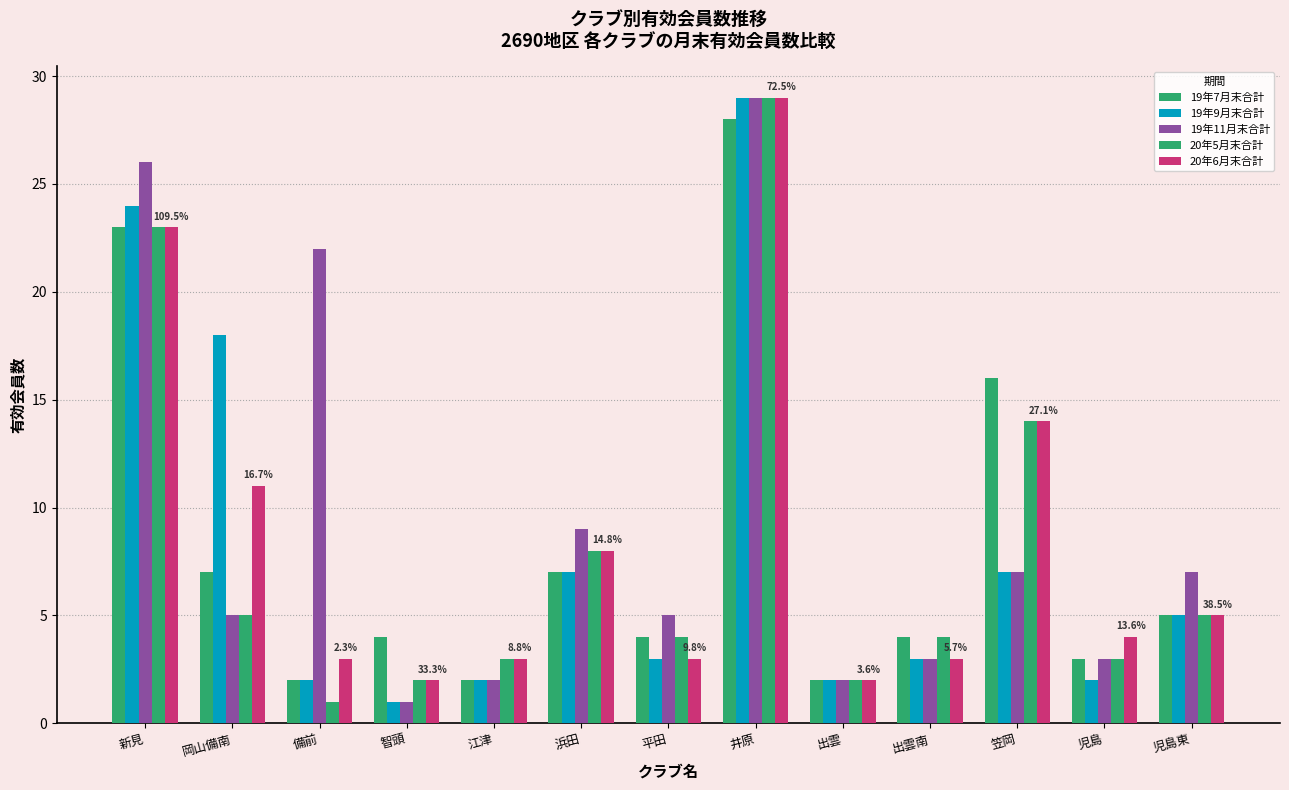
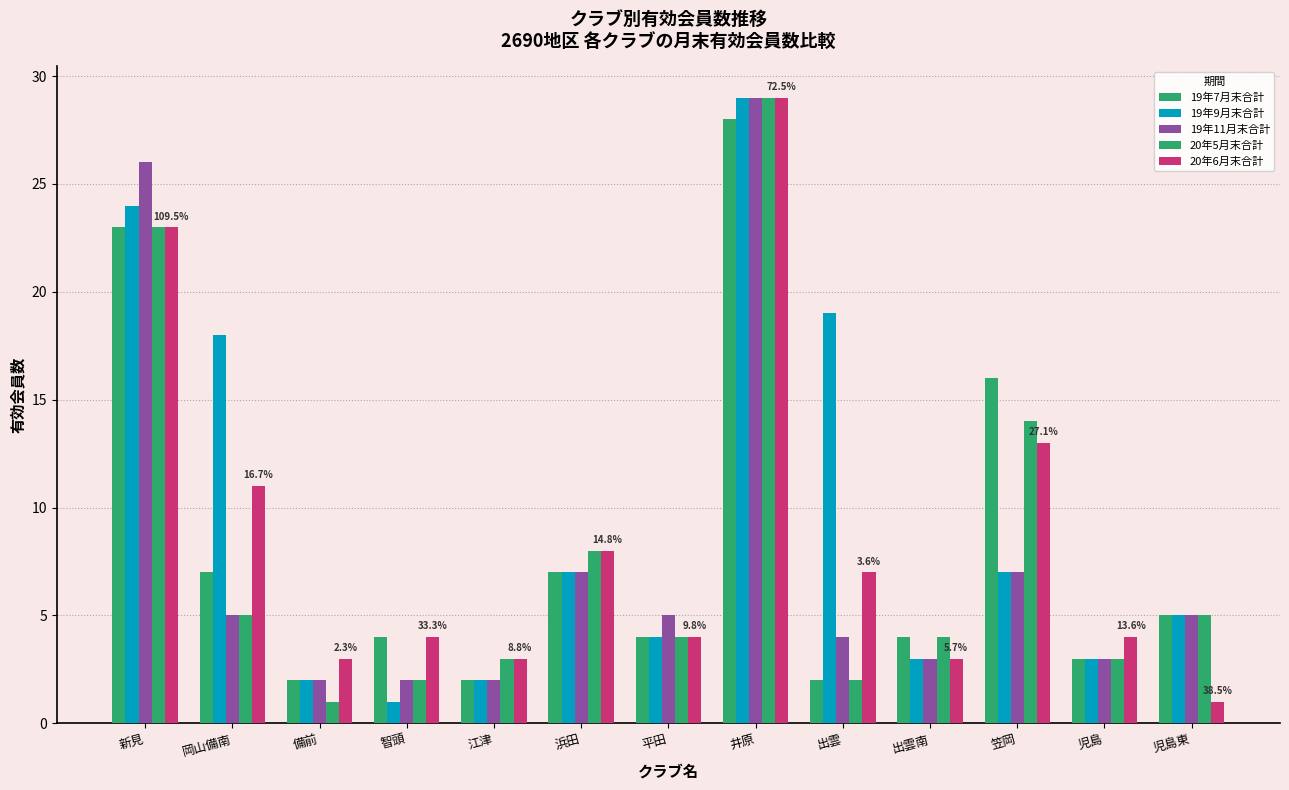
  {
    "19年9月末合計": {
      "新見": 24,
      "岡山備南": 18,
      "備前": 2,
      "智頭": 1,
      "江津": 2,
      "浜田": 7,
-     "平田": 3,
+     "平田": 4,
      "井原": 29,
-     "出雲": 2,
+     "出雲": 19,
      "出雲南": 3,
      "笠岡": 7,
-     "児島": 2,
+     "児島": 3,
      "児島東": 5
    },
    "19年11月末合計": {
      "新見": 26,
      "岡山備南": 5,
-     "備前": 22,
-     "智頭": 1,
+     "備前": 2,
+     "智頭": 2,
      "江津": 2,
-     "浜田": 9,
+     "浜田": 7,
      "平田": 5,
      "井原": 29,
-     "出雲": 2,
+     "出雲": 4,
      "出雲南": 3,
      "笠岡": 7,
      "児島": 3,
-     "児島東": 7
+     "児島東": 5
    },
    "20年6月末合計": {
-     "智頭": 2,
-     "平田": 3,
-     "出雲": 2,
-     "笠岡": 14,
-     "児島東": 5
+     "智頭": 4,
+     "平田": 4,
+     "出雲": 7,
+     "笠岡": 13,
+     "児島東": 1
    }
  }
